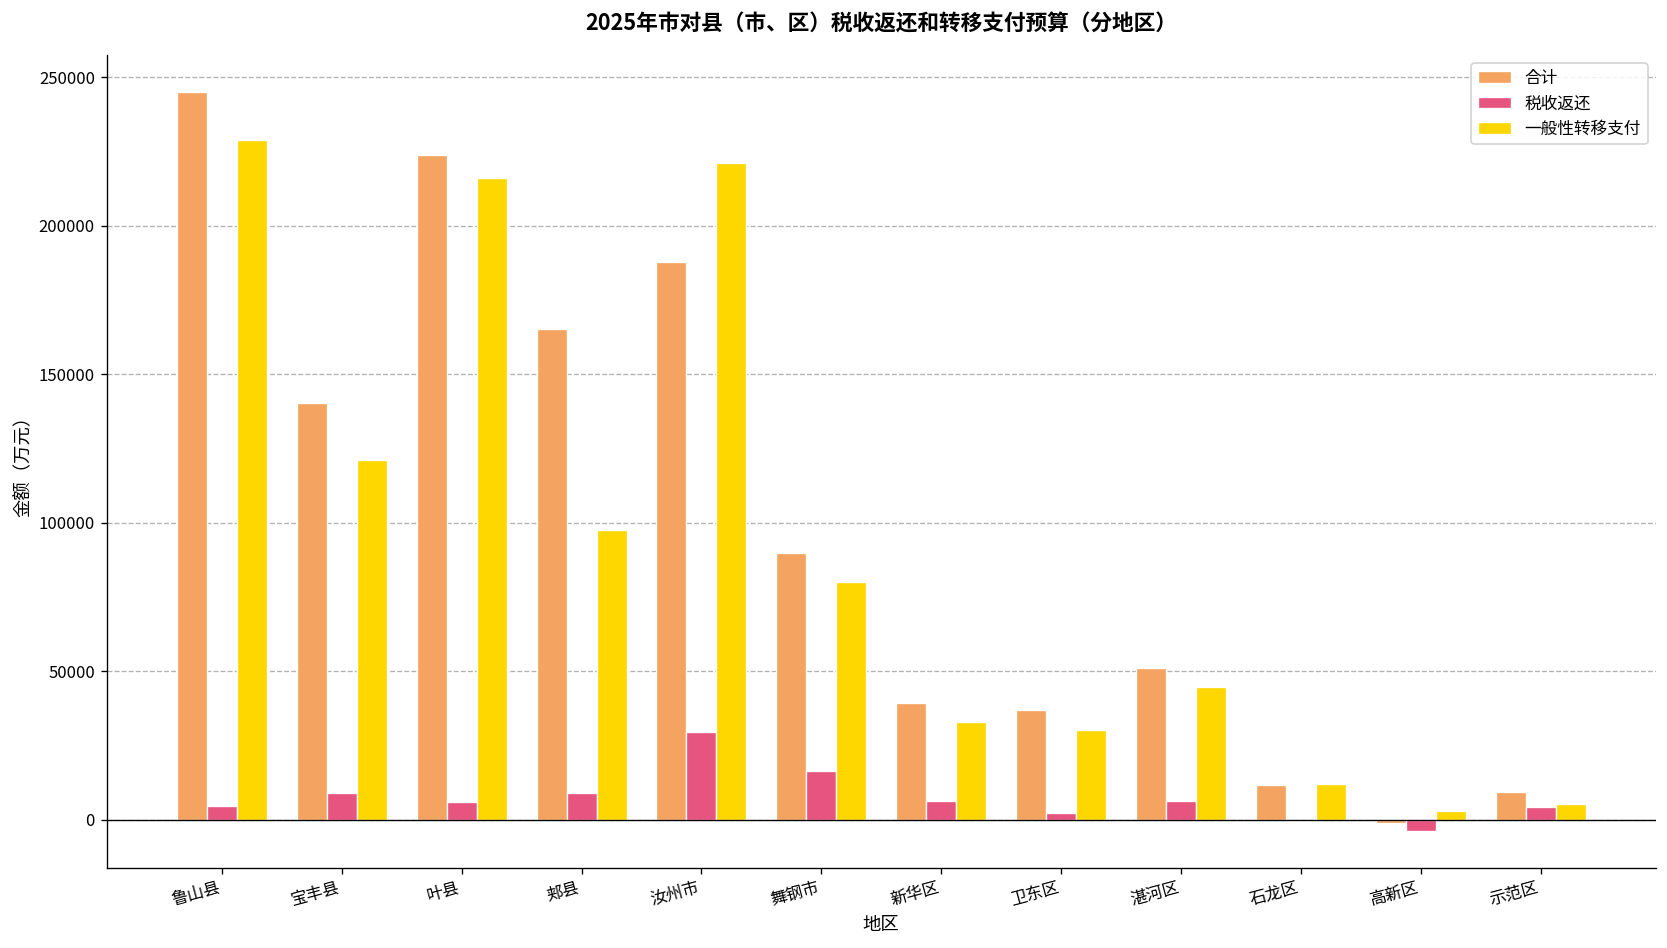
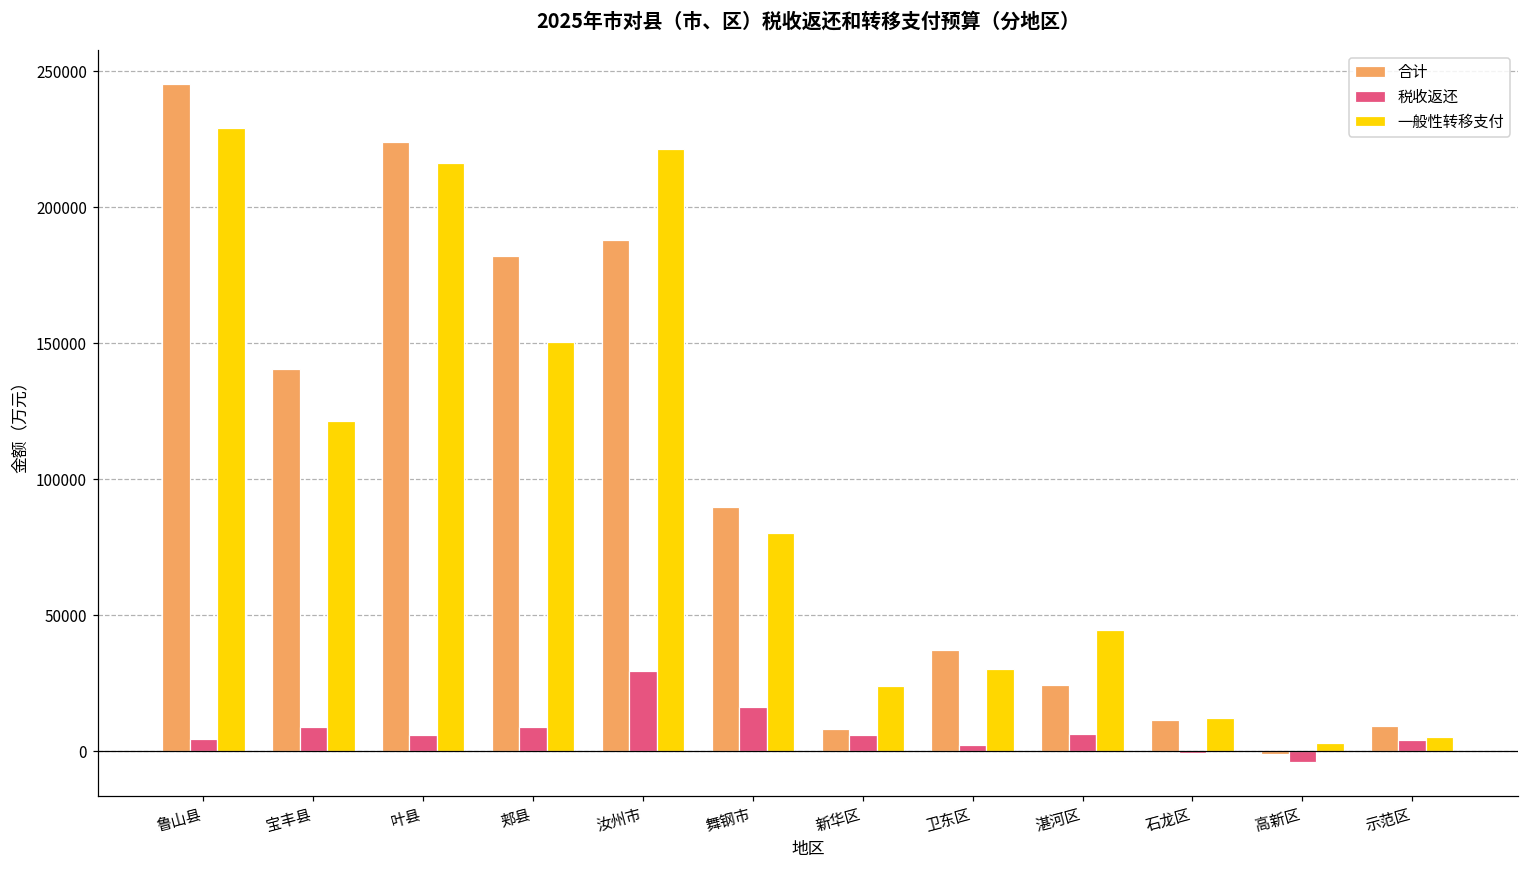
  {
    "合计": {
      "鲁山县": 245000,
      "宝丰县": 140000,
      "叶县": 224000,
-     "郏县": 165000,
+     "郏县": 182000,
      "汝州市": 188000,
      "舞钢市": 90000,
-     "新华区": 39000,
+     "新华区": 8000,
      "卫东区": 37000,
-     "湛河区": 51000,
+     "湛河区": 24000,
      "石龙区": 12000,
      "高新区": -1000,
      "示范区": 9000
    },
    "税收返还": {
      "鲁山县": 5000,
      "宝丰县": 9000,
      "叶县": 6000,
      "郏县": 9000,
      "汝州市": 30000,
      "舞钢市": 16000,
      "新华区": 6000,
      "卫东区": 2000,
      "湛河区": 6000,
      "高新区": -4000,
      "示范区": 4000
    },
    "一般性转移支付": {
      "鲁山县": 229000,
      "宝丰县": 121000,
      "叶县": 216000,
-     "郏县": 98000,
+     "郏县": 151000,
      "汝州市": 221000,
      "舞钢市": 80000,
-     "新华区": 33000,
+     "新华区": 24000,
      "卫东区": 30000,
      "湛河区": 45000,
      "石龙区": 12000,
      "高新区": 3000,
      "示范区": 5000
    }
  }
